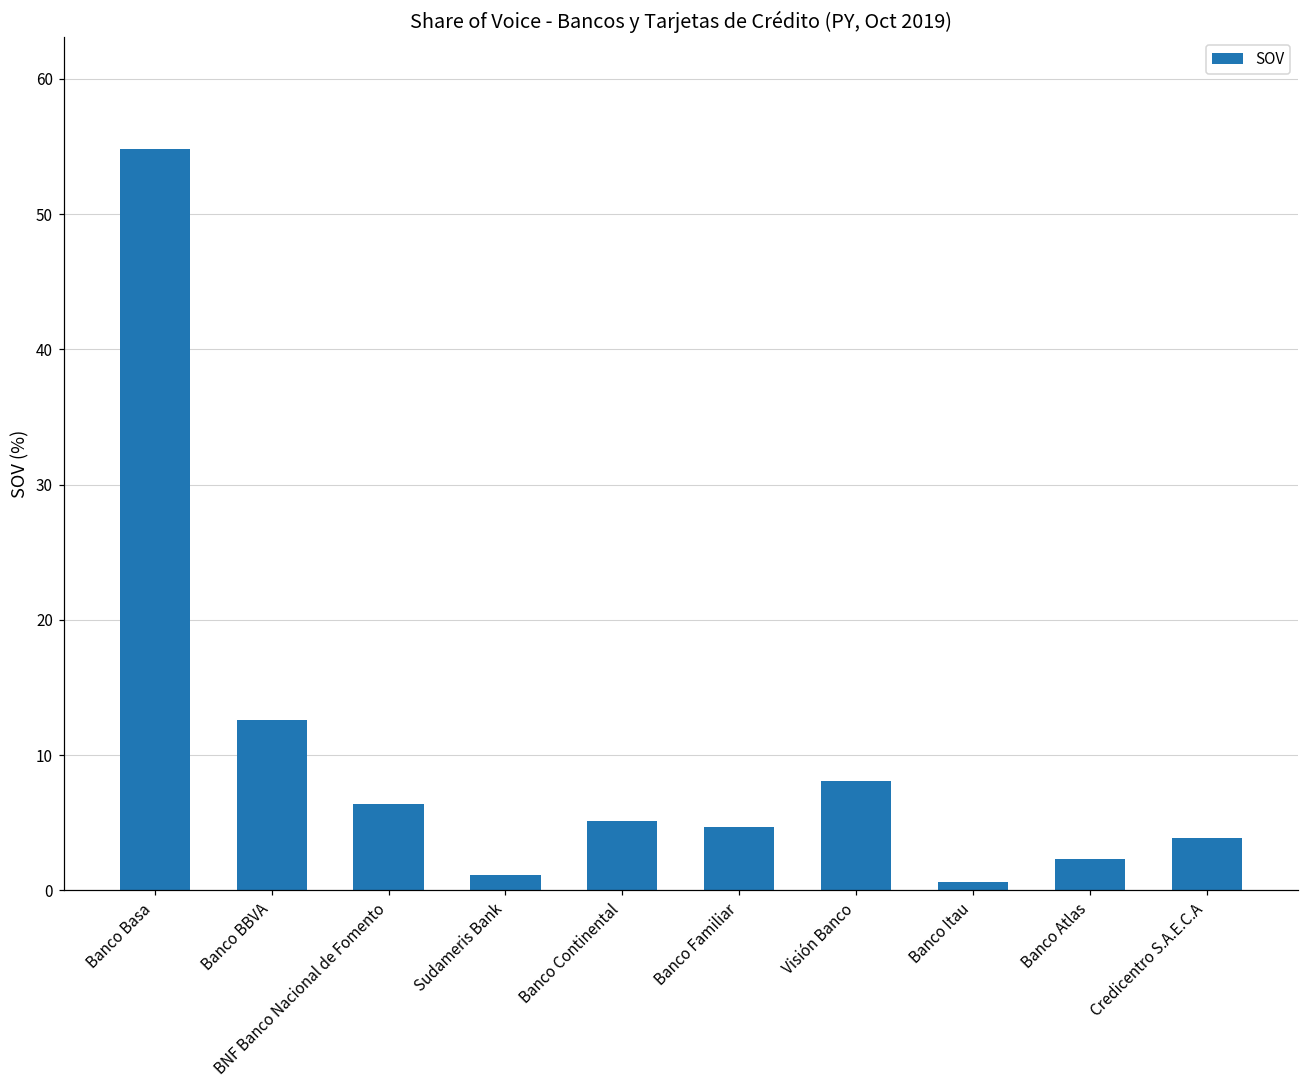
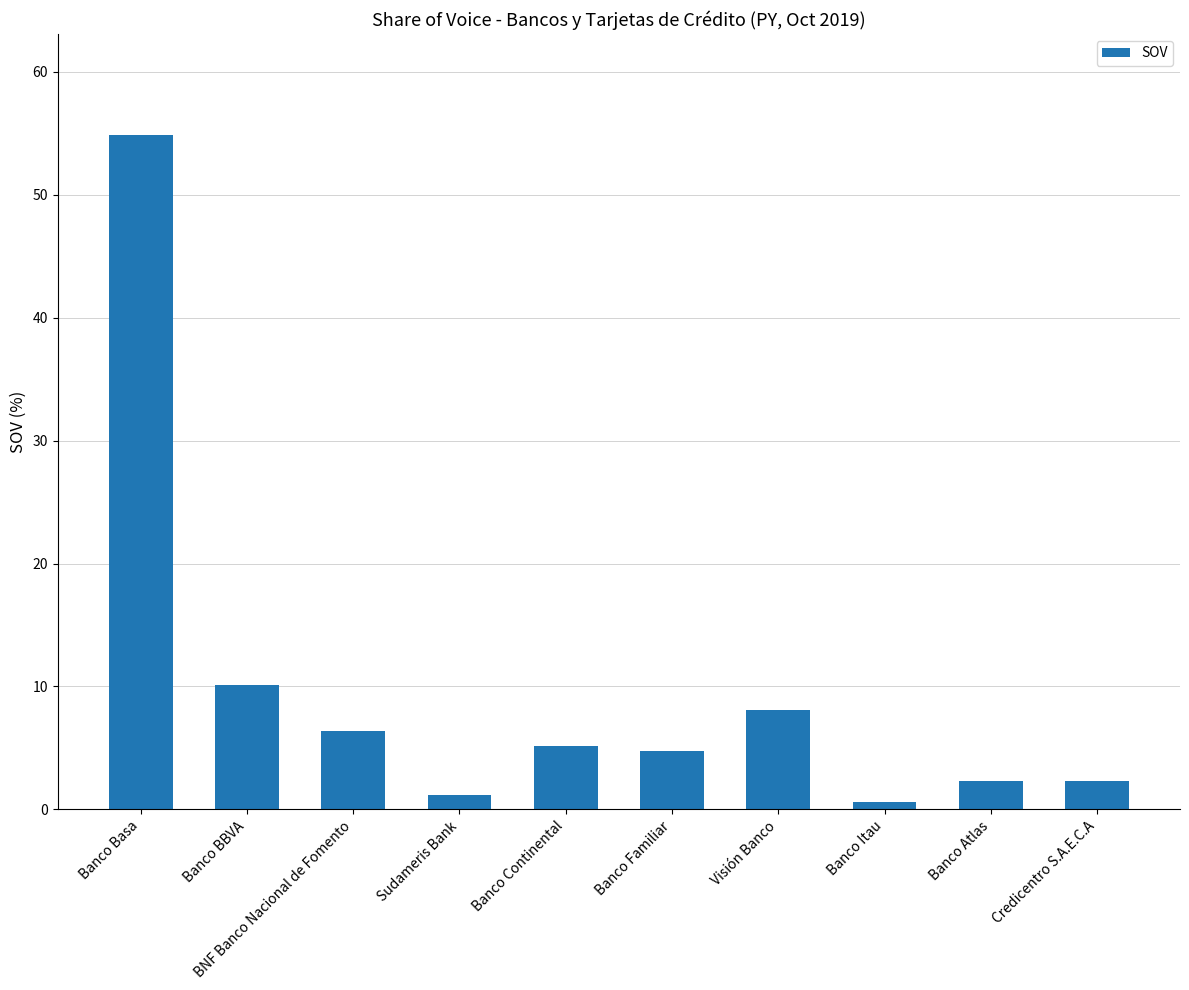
  {
    "Banco Basa": 54.8,
-   "Banco BBVA": 12.6,
+   "Banco BBVA": 10.1,
    "BNF Banco Nacional de Fomento": 6.4,
    "Sudameris Bank": 1.2,
    "Banco Continental": 5.2,
    "Banco Familiar": 4.7,
    "Visión Banco": 8.1,
    "Banco Itau": 0.6,
    "Banco Atlas": 2.3,
-   "Credicentro S.A.E.C.A": 3.9
+   "Credicentro S.A.E.C.A": 2.3
  }
